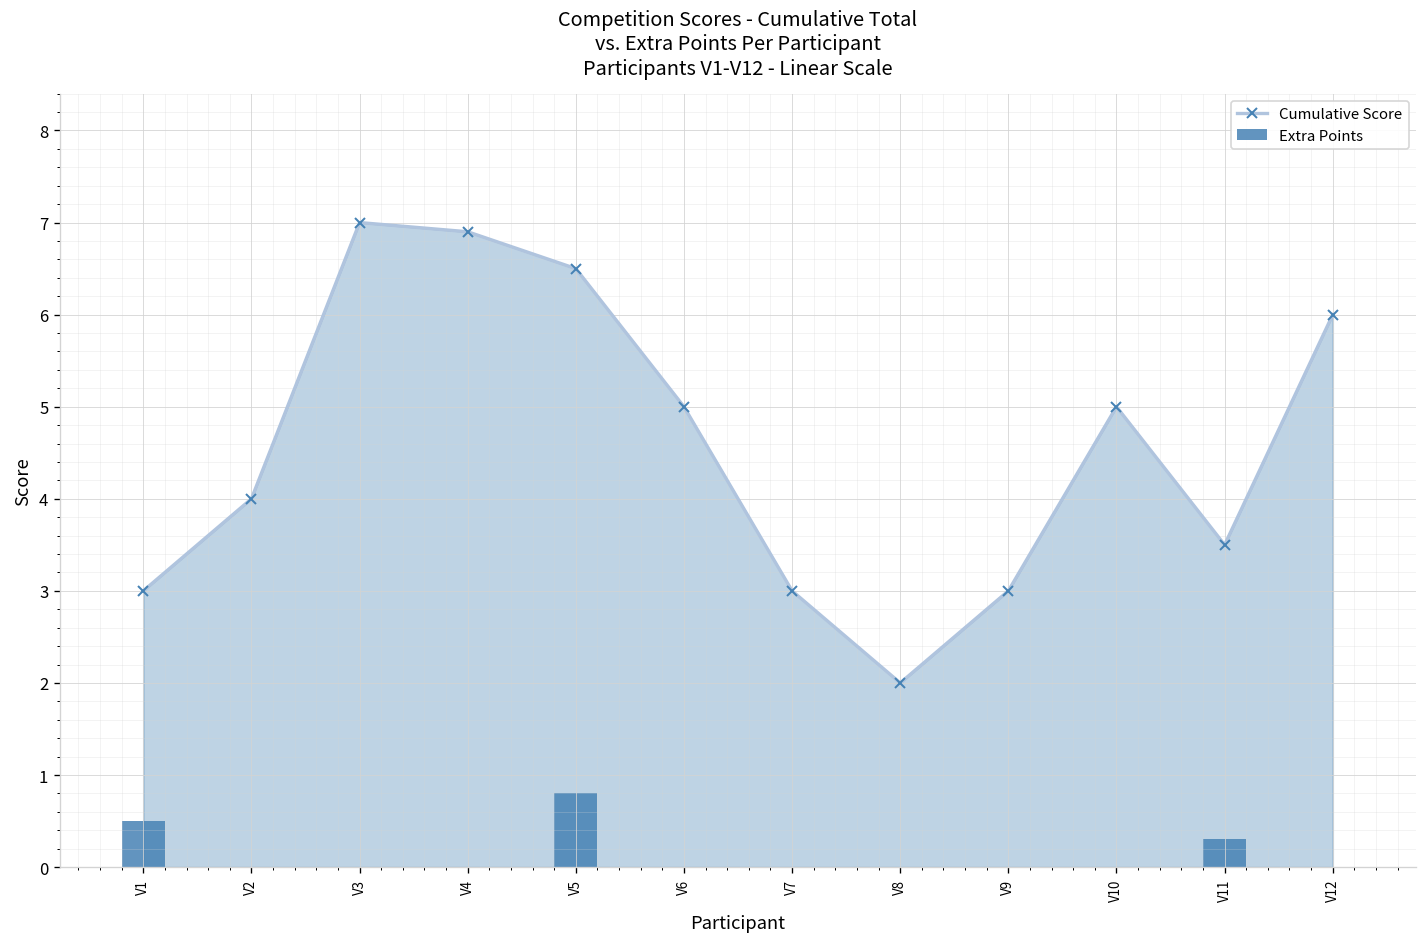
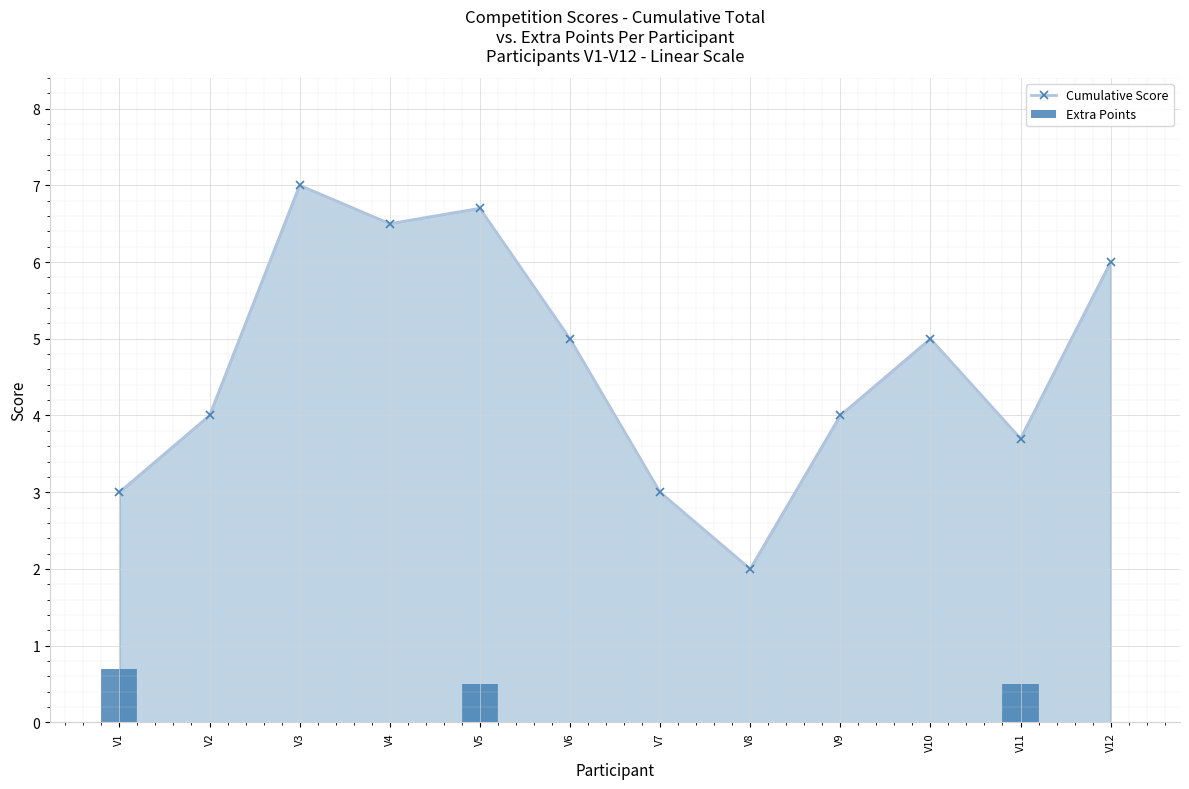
  {
    "Extra Points": {
-     "V1": 0.5,
+     "V1": 0.7,
      "V2": 0.0,
      "V3": 0.0,
      "V4": 0.0,
-     "V5": 0.8,
+     "V5": 0.5,
      "V6": 0.0,
      "V7": 0.0,
      "V8": 0.0,
      "V9": 0.0,
      "V10": 0.0,
-     "V11": 0.3,
+     "V11": 0.5,
      "V12": 0.0
    },
    "Cumulative Score": {
      "V1": 3.0,
      "V2": 4.0,
      "V3": 7.0,
-     "V4": 6.9,
-     "V5": 6.5,
+     "V4": 6.5,
+     "V5": 6.7,
      "V6": 5.0,
      "V7": 3.0,
      "V8": 2.0,
-     "V9": 3,
+     "V9": 4,
      "V10": 5.0,
-     "V11": 3.5,
+     "V11": 3.7,
      "V12": 6.0
    }
  }
